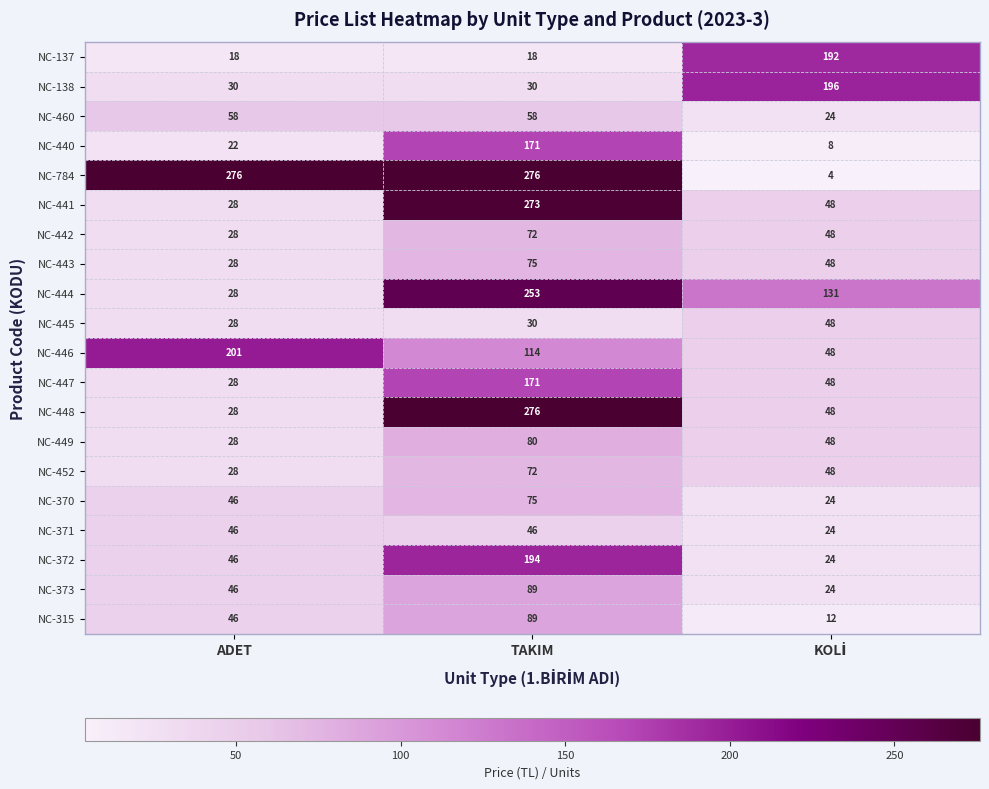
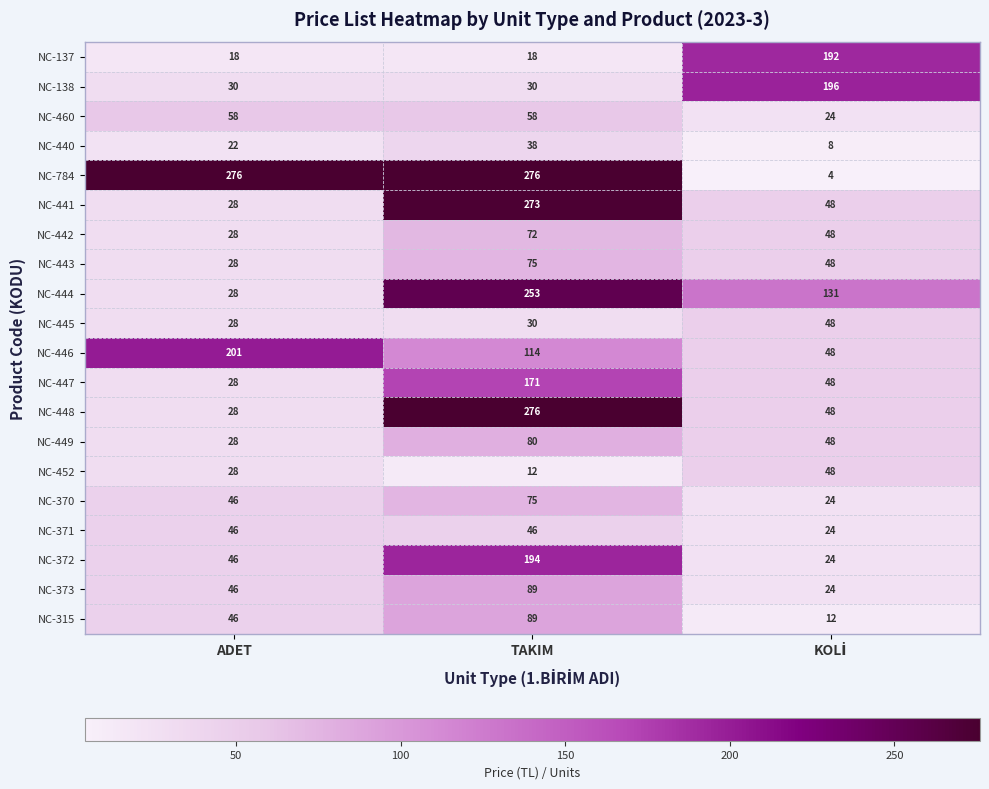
  {
    "NC-137": {
      "ADET": 18,
      "TAKIM": 18,
      "KOLİ": 192
    },
    "NC-138": {
      "ADET": 30,
      "TAKIM": 30,
      "KOLİ": 196
    },
    "NC-460": {
      "ADET": 58,
      "TAKIM": 58,
      "KOLİ": 24
    },
    "NC-440": {
      "ADET": 22,
-     "TAKIM": 171,
+     "TAKIM": 38,
      "KOLİ": 8
    },
    "NC-784": {
      "ADET": 276,
      "TAKIM": 276,
      "KOLİ": 4
    },
    "NC-441": {
      "ADET": 28,
      "TAKIM": 273,
      "KOLİ": 48
    },
    "NC-442": {
      "ADET": 28,
      "TAKIM": 72,
      "KOLİ": 48
    },
    "NC-443": {
      "ADET": 28,
      "TAKIM": 75,
      "KOLİ": 48
    },
    "NC-444": {
      "ADET": 28,
      "TAKIM": 253,
      "KOLİ": 131
    },
    "NC-445": {
      "ADET": 28,
      "TAKIM": 30,
      "KOLİ": 48
    },
    "NC-446": {
      "ADET": 201,
      "TAKIM": 114,
      "KOLİ": 48
    },
    "NC-447": {
      "ADET": 28,
      "TAKIM": 171,
      "KOLİ": 48
    },
    "NC-448": {
      "ADET": 28,
      "TAKIM": 276,
      "KOLİ": 48
    },
    "NC-449": {
      "ADET": 28,
      "TAKIM": 80,
      "KOLİ": 48
    },
    "NC-452": {
      "ADET": 28,
-     "TAKIM": 72,
+     "TAKIM": 12,
      "KOLİ": 48
    },
    "NC-370": {
      "ADET": 46,
      "TAKIM": 75,
      "KOLİ": 24
    },
    "NC-371": {
      "ADET": 46,
      "TAKIM": 46,
      "KOLİ": 24
    },
    "NC-372": {
      "ADET": 46,
      "TAKIM": 194,
      "KOLİ": 24
    },
    "NC-373": {
      "ADET": 46,
      "TAKIM": 89,
      "KOLİ": 24
    },
    "NC-315": {
      "ADET": 46,
      "TAKIM": 89,
      "KOLİ": 12
    }
  }
